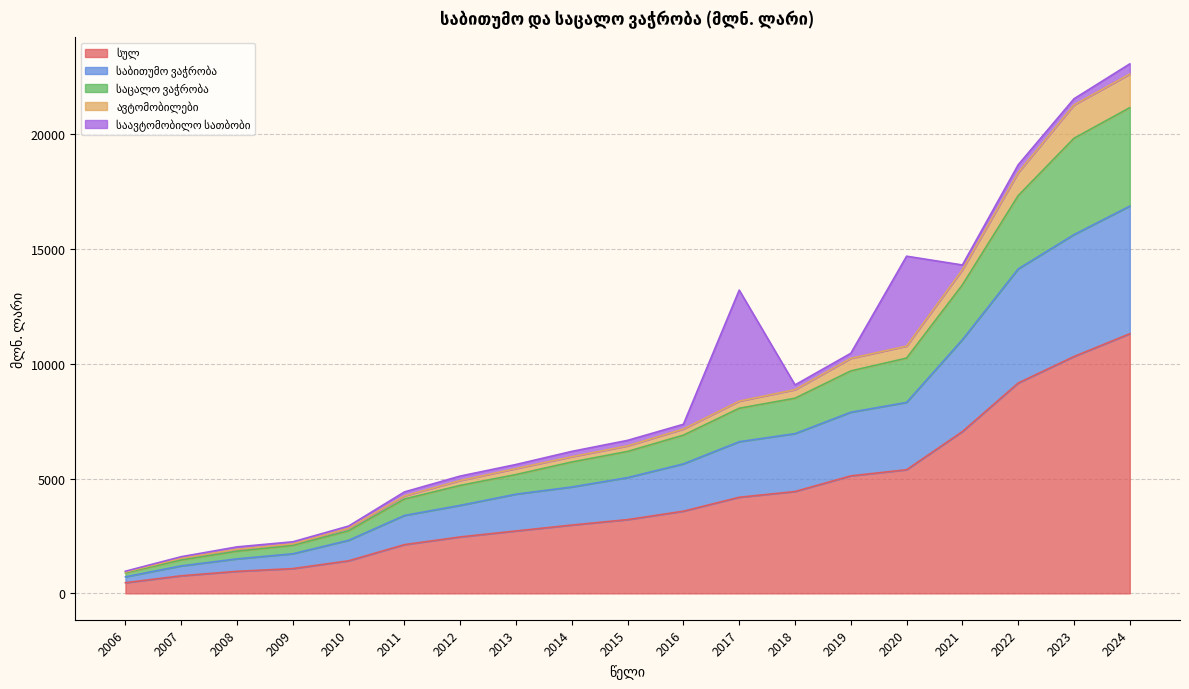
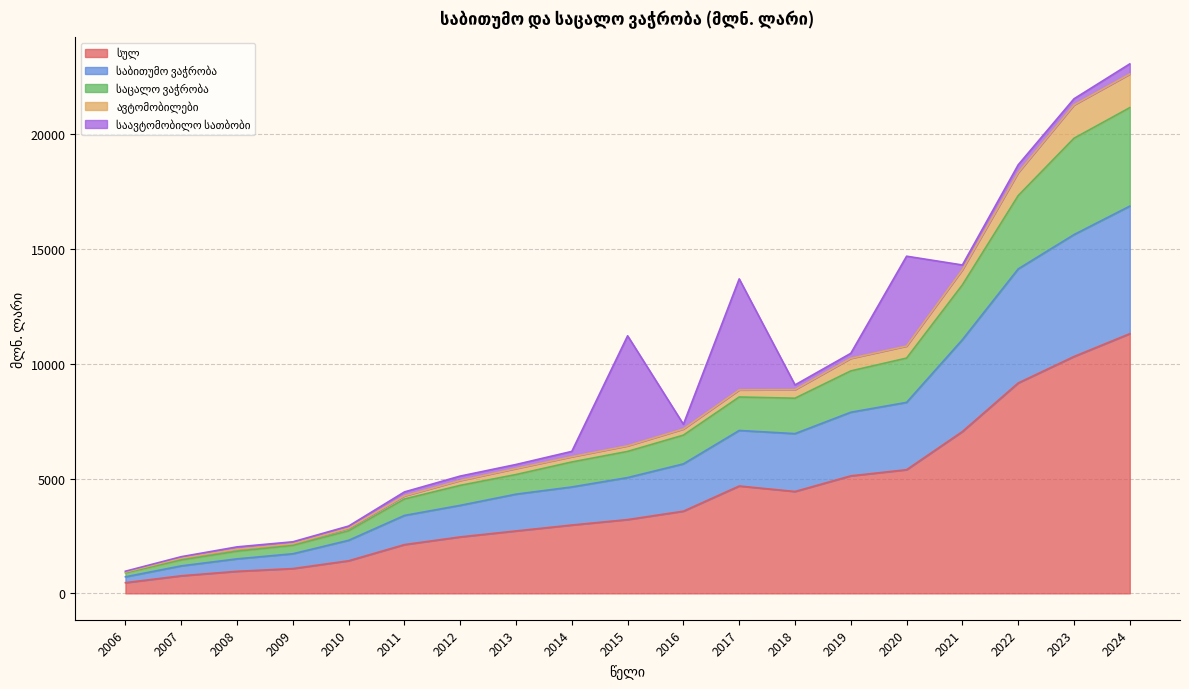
  {
    "სულ": {
      "2006": 500,
      "2007": 800,
      "2008": 1000,
      "2009": 1100,
      "2010": 1400,
      "2011": 2100,
      "2012": 2500,
      "2013": 2700,
      "2014": 3000,
      "2015": 3200,
      "2016": 3600,
-     "2017": 4200,
+     "2017": 4700,
      "2018": 4400,
      "2019": 5100,
      "2020": 5400,
      "2021": 7000,
      "2022": 9200,
      "2023": 10300,
      "2024": 11300
    },
    "საბითუმო ვაჭრობა": {
      "2006": 300,
      "2007": 400,
      "2008": 500,
      "2009": 600,
      "2010": 900,
      "2011": 1300,
      "2012": 1400,
      "2013": 1600,
      "2014": 1700,
      "2015": 1800,
      "2016": 2100,
      "2017": 2400,
      "2018": 2500,
      "2019": 2800,
      "2020": 2900,
      "2021": 4000,
      "2022": 5000,
      "2023": 5300,
      "2024": 5600
    },
    "საცალო ვაჭრობა": {
      "2010": 400,
      "2011": 700,
      "2012": 900,
      "2013": 900,
      "2014": 1100,
      "2015": 1100,
      "2016": 1300,
      "2017": 1500,
      "2018": 1500,
      "2019": 1800,
      "2020": 1900,
      "2021": 2400,
      "2022": 3200,
      "2023": 4200,
      "2024": 4300
    },
    "ავტომობილები": {
      "2011": 100,
      "2012": 200,
      "2013": 300,
      "2014": 200,
      "2015": 200,
      "2016": 300,
      "2017": 300,
      "2018": 400,
      "2019": 500,
      "2020": 500,
      "2021": 700,
      "2022": 1000,
      "2023": 1500,
      "2024": 1500
    },
    "საავტომობილო სათბობი": {
      "2011": 200,
      "2012": 200,
      "2013": 200,
      "2014": 200,
-     "2015": 200,
+     "2015": 4800,
      "2016": 200,
      "2017": 4800,
      "2018": 200,
      "2019": 200,
      "2020": 3900,
      "2021": 200,
      "2022": 300,
      "2023": 300,
      "2024": 400
    }
  }
